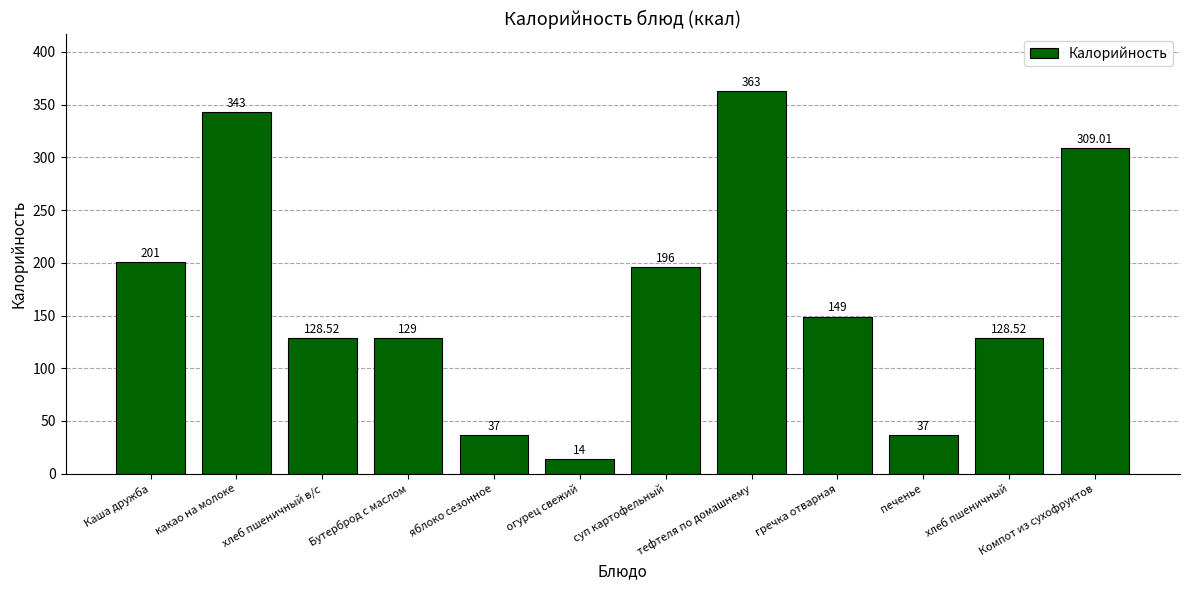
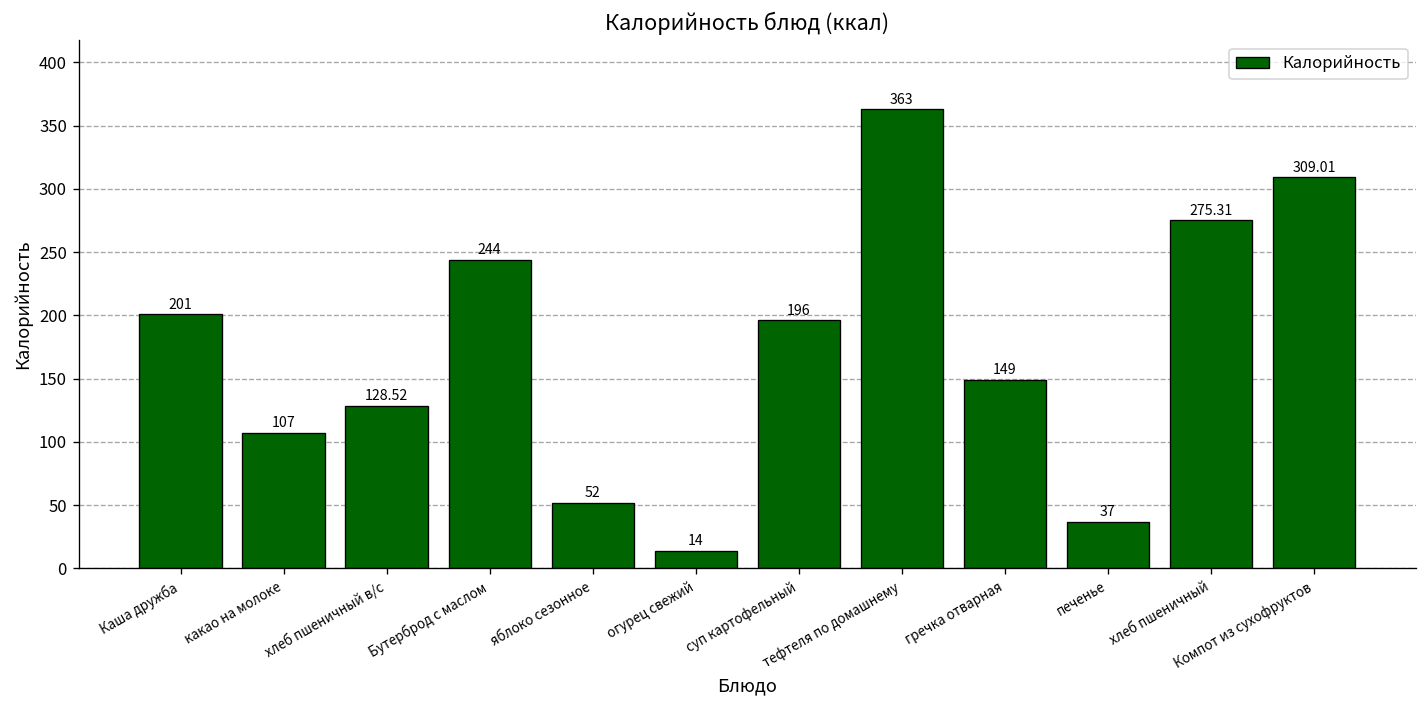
  {
    "Каша дружба": 201,
-   "какао на молоке": 343,
+   "какао на молоке": 107,
    "хлеб пшеничный в/с": 128.52,
-   "Бутерброд с маслом": 129,
-   "яблоко сезонное": 37,
+   "Бутерброд с маслом": 244,
+   "яблоко сезонное": 52,
    "огурец свежий": 14,
    "суп картофельный": 196,
    "тефтеля по домашнему": 363,
    "гречка отварная": 149,
    "печенье": 37,
-   "хлеб пшеничный": 128.52,
+   "хлеб пшеничный": 275.31,
    "Компот из сухофруктов": 309.01
  }
